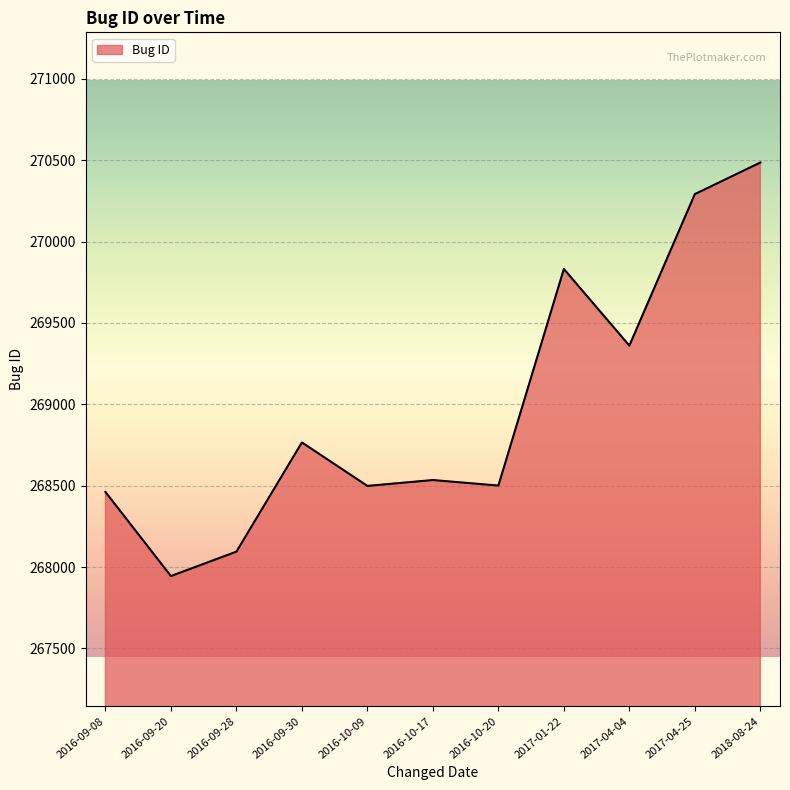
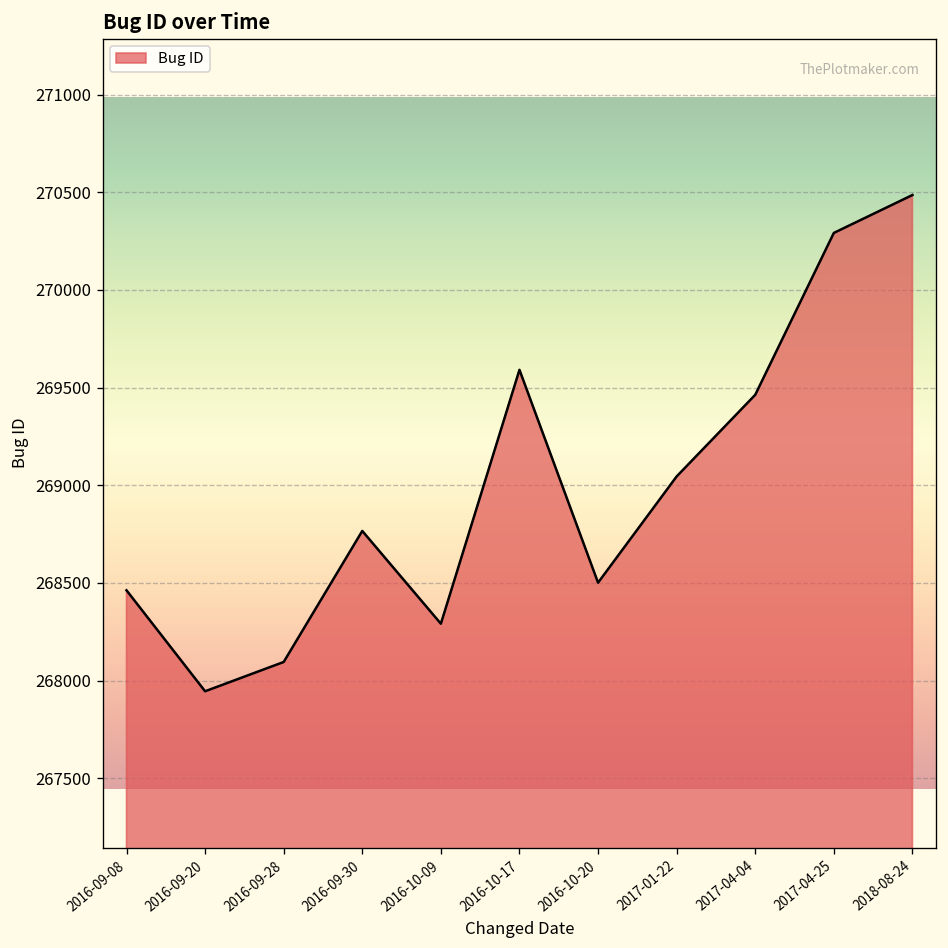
  {
    "2016-09-08": 268460,
    "2016-09-20": 267950,
    "2016-09-28": 268100,
    "2016-09-30": 268770,
-   "2016-10-09": 268500,
-   "2016-10-17": 268540,
+   "2016-10-09": 268290,
+   "2016-10-17": 269590,
    "2016-10-20": 268500,
-   "2017-01-22": 269830,
-   "2017-04-04": 269360,
+   "2017-01-22": 269050,
+   "2017-04-04": 269460,
    "2017-04-25": 270290,
    "2018-08-24": 270490
  }
